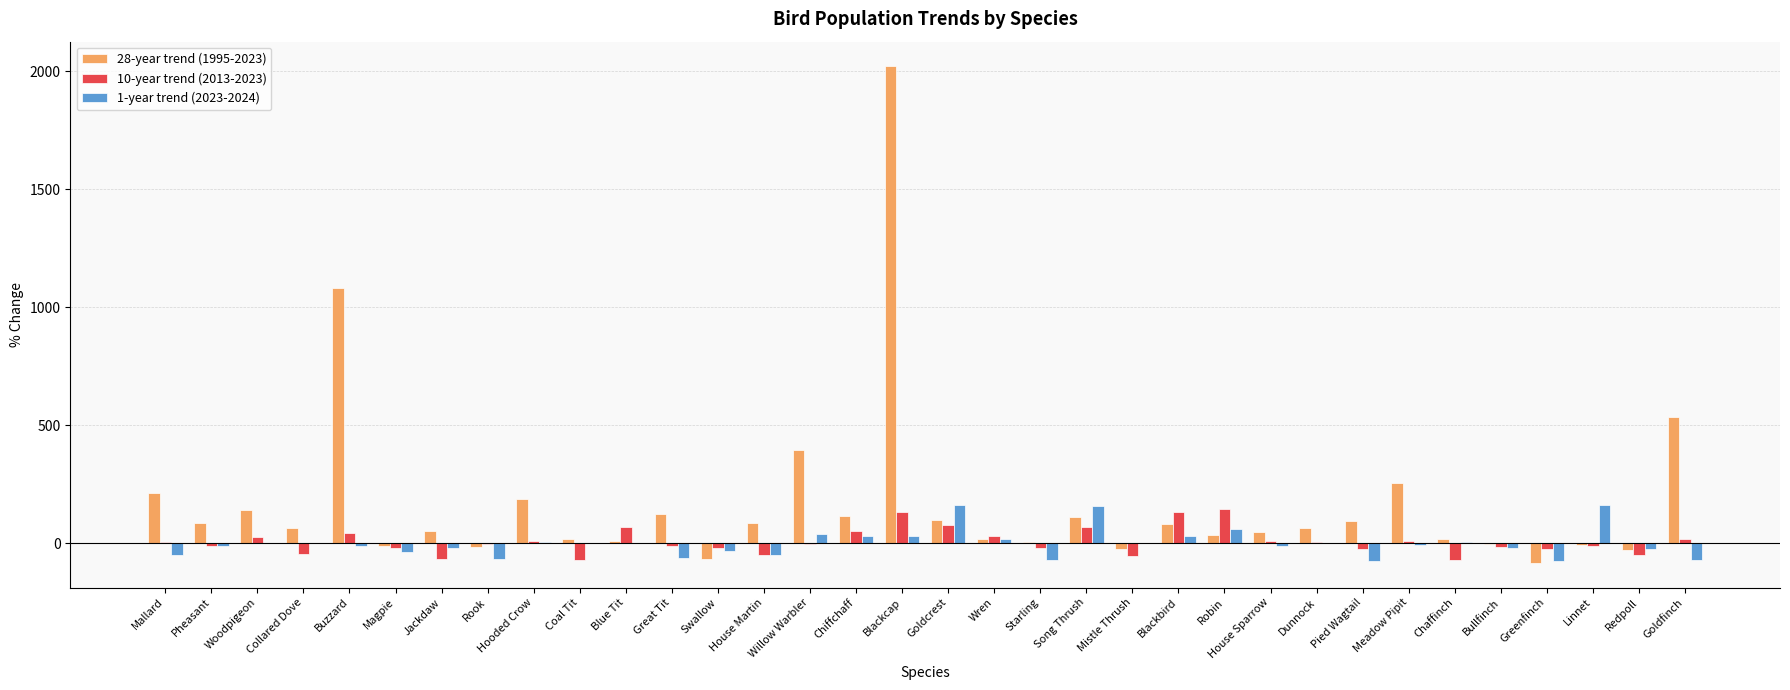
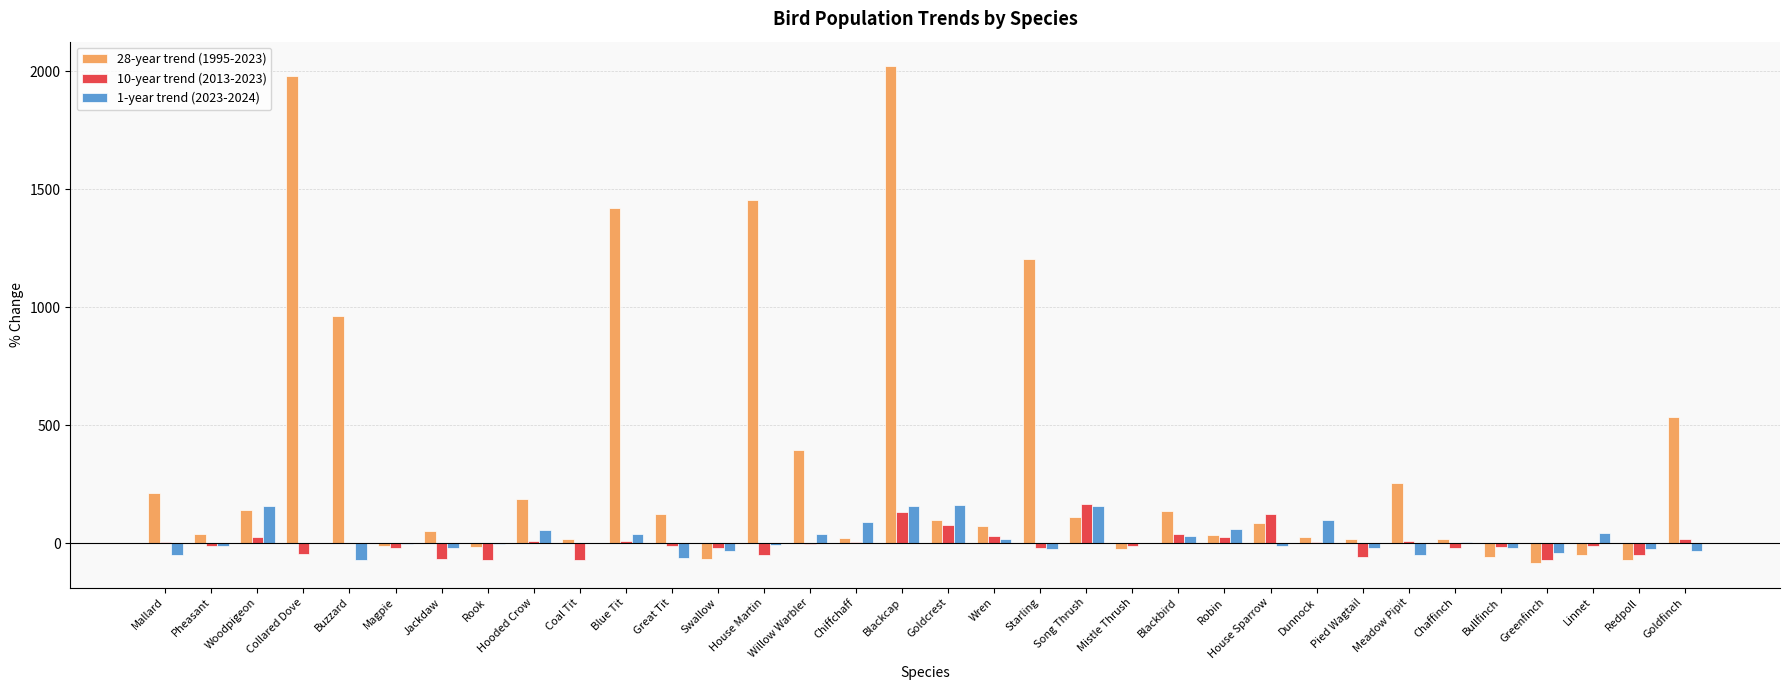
  {
    "28-year trend (1995-2023)": {
      "Mallard": 210,
-     "Pheasant": 80,
+     "Pheasant": 40,
      "Woodpigeon": 140,
-     "Collared Dove": 60,
-     "Buzzard": 1080,
+     "Collared Dove": 1980,
+     "Buzzard": 960,
      "Jackdaw": 50,
      "Rook": -20,
      "Hooded Crow": 190,
      "Coal Tit": 20,
-     "Blue Tit": 10,
+     "Blue Tit": 1420,
      "Great Tit": 130,
      "Swallow": -70,
-     "House Martin": 80,
+     "House Martin": 1450,
      "Willow Warbler": 390,
-     "Chiffchaff": 120,
+     "Chiffchaff": 20,
      "Blackcap": 2020,
      "Goldcrest": 100,
-     "Wren": 20,
-     "Starling": 10,
+     "Wren": 70,
+     "Starling": 1200,
      "Song Thrush": 110,
      "Mistle Thrush": -20,
-     "Blackbird": 80,
+     "Blackbird": 140,
      "Robin": 30,
-     "House Sparrow": 50,
-     "Dunnock": 70,
-     "Pied Wagtail": 100,
+     "House Sparrow": 90,
+     "Dunnock": 20,
+     "Pied Wagtail": 20,
      "Meadow Pipit": 260,
      "Chaffinch": 20,
-     "Bullfinch": -10,
+     "Bullfinch": -60,
      "Greenfinch": -80,
-     "Linnet": -10,
-     "Redpoll": -30,
+     "Linnet": -50,
+     "Redpoll": -70,
      "Goldfinch": 530
    },
    "10-year trend (2013-2023)": {
      "Pheasant": -10,
      "Woodpigeon": 30,
      "Collared Dove": -50,
-     "Buzzard": 40,
+     "Buzzard": 0,
      "Magpie": -20,
      "Jackdaw": -70,
-     "Rook": 0,
+     "Rook": -70,
      "Hooded Crow": 10,
      "Coal Tit": -70,
-     "Blue Tit": 70,
+     "Blue Tit": 10,
      "Great Tit": -10,
      "Swallow": -20,
      "House Martin": -50,
-     "Chiffchaff": 50,
+     "Chiffchaff": 0,
      "Blackcap": 130,
      "Goldcrest": 80,
      "Wren": 30,
      "Starling": -20,
-     "Song Thrush": 70,
-     "Mistle Thrush": -50,
-     "Blackbird": 130,
-     "Robin": 150,
-     "House Sparrow": 10,
-     "Pied Wagtail": -30,
+     "Song Thrush": 170,
+     "Mistle Thrush": -10,
+     "Blackbird": 40,
+     "Robin": 30,
+     "House Sparrow": 120,
+     "Pied Wagtail": -60,
      "Meadow Pipit": 10,
-     "Chaffinch": -70,
+     "Chaffinch": -20,
      "Bullfinch": -20,
-     "Greenfinch": -30,
+     "Greenfinch": -70,
      "Linnet": -10,
      "Redpoll": -50,
      "Goldfinch": 20
    },
    "1-year trend (2023-2024)": {
      "Mallard": -50,
      "Pheasant": -10,
-     "Woodpigeon": 0,
-     "Buzzard": -10,
-     "Magpie": -40,
+     "Woodpigeon": 160,
+     "Buzzard": -70,
+     "Magpie": 0,
      "Jackdaw": -20,
-     "Rook": -70,
-     "Hooded Crow": 10,
-     "Blue Tit": 0,
+     "Rook": 0,
+     "Hooded Crow": 60,
+     "Blue Tit": 40,
      "Great Tit": -60,
      "Swallow": -30,
-     "House Martin": -50,
+     "House Martin": -10,
      "Willow Warbler": 40,
-     "Chiffchaff": 30,
-     "Blackcap": 30,
+     "Chiffchaff": 90,
+     "Blackcap": 160,
      "Goldcrest": 160,
      "Wren": 20,
-     "Starling": -70,
+     "Starling": -30,
      "Song Thrush": 160,
      "Blackbird": 30,
      "Robin": 60,
      "House Sparrow": -10,
-     "Dunnock": 0,
-     "Pied Wagtail": -80,
-     "Meadow Pipit": -10,
+     "Dunnock": 100,
+     "Pied Wagtail": -20,
+     "Meadow Pipit": -50,
      "Bullfinch": -20,
-     "Greenfinch": -80,
-     "Linnet": 160,
+     "Greenfinch": -40,
+     "Linnet": 40,
      "Redpoll": -20,
-     "Goldfinch": -70
+     "Goldfinch": -30
    }
  }
